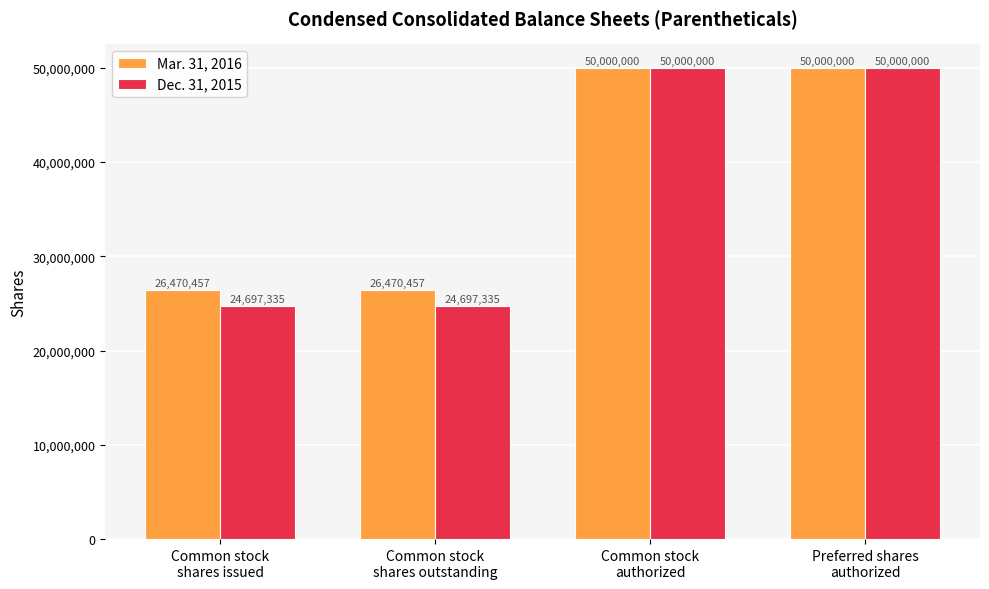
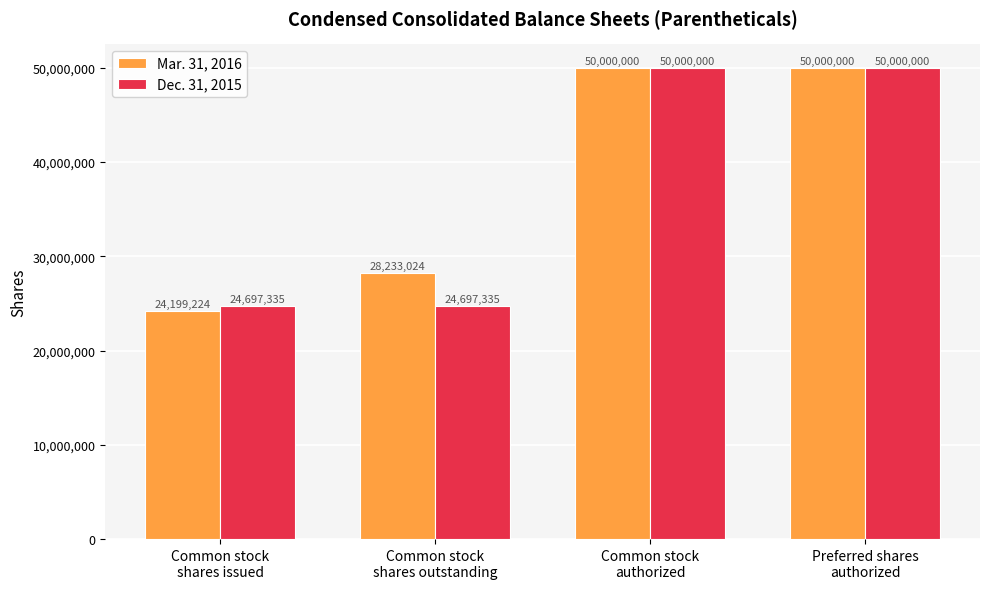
  {
    "Mar. 31, 2016": {
-     "Common stock shares issued": "26,470,457",
-     "Common stock shares outstanding": "26,470,457",
+     "Common stock shares issued": "24,199,224",
+     "Common stock shares outstanding": "28,233,024",
      "Common stock authorized": "50,000,000",
      "Preferred shares authorized": "50,000,000"
    },
    "Dec. 31, 2015": {
      "Common stock shares issued": "24,697,335",
      "Common stock shares outstanding": "24,697,335",
      "Common stock authorized": "50,000,000",
      "Preferred shares authorized": "50,000,000"
    }
  }
